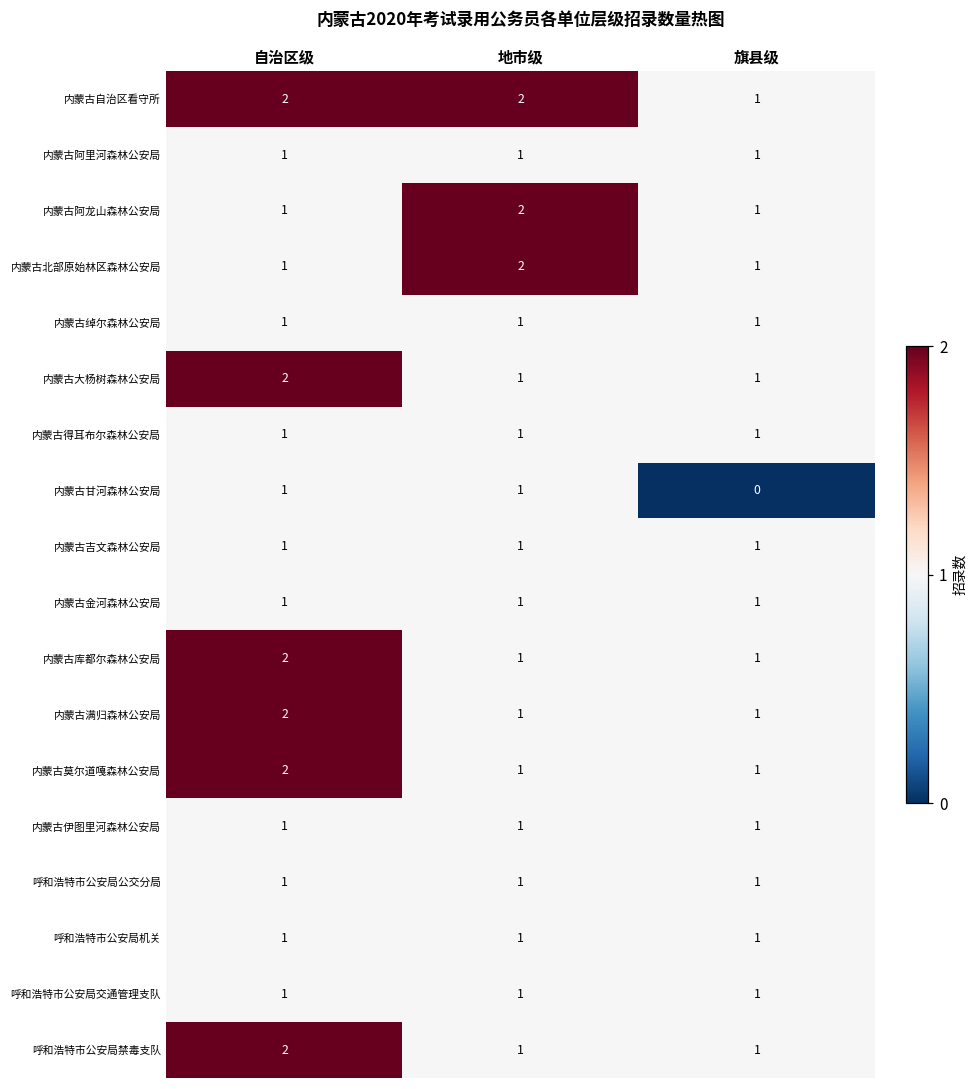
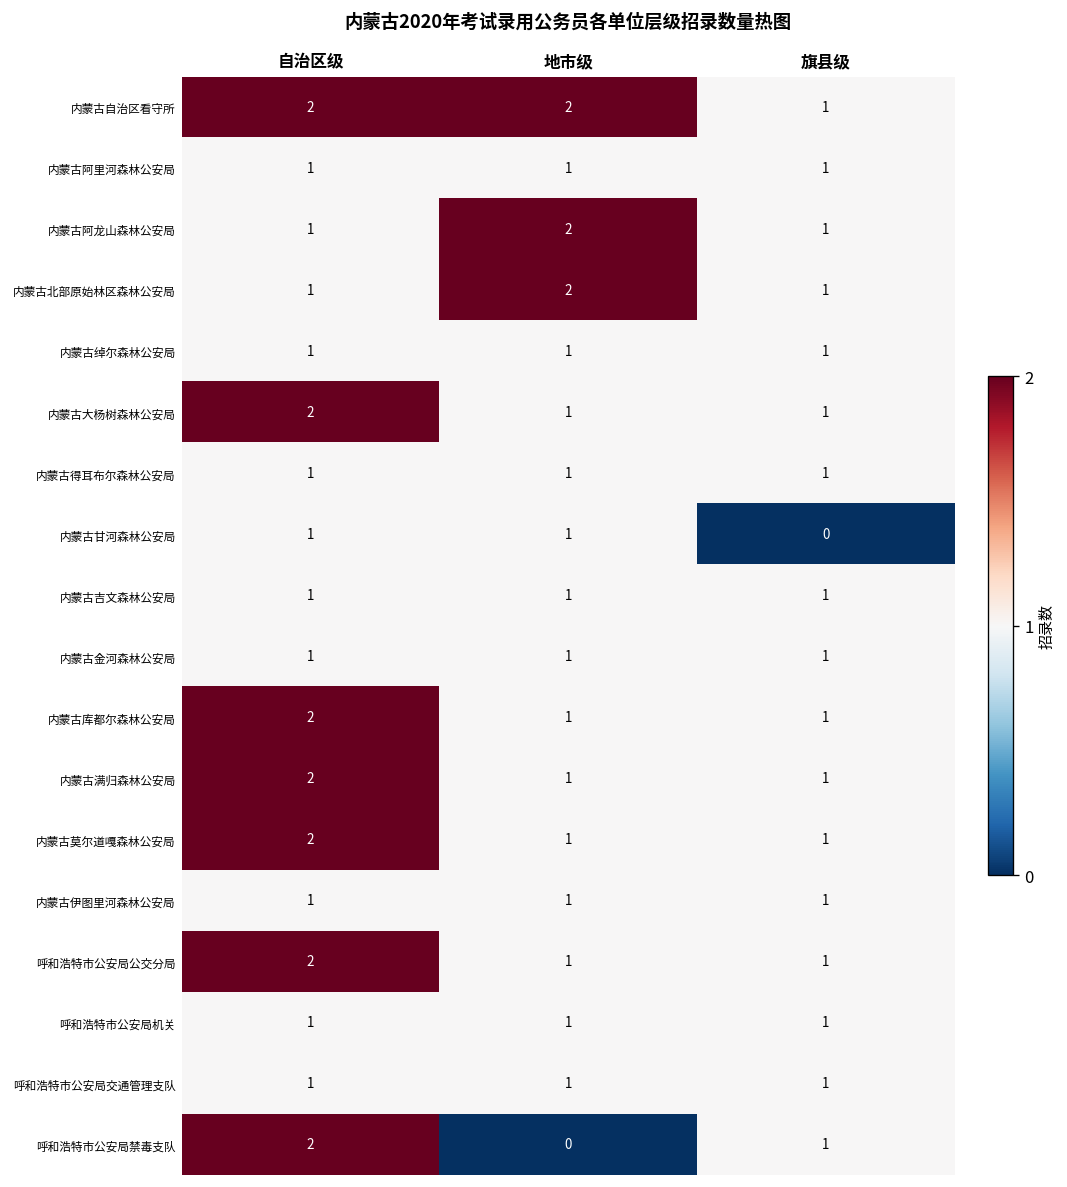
  {
    "内蒙古自治区看守所": {
      "自治区级": 2,
      "地市级": 2,
      "旗县级": 1
    },
    "内蒙古阿里河森林公安局": {
      "自治区级": 1,
      "地市级": 1,
      "旗县级": 1
    },
    "内蒙古阿龙山森林公安局": {
      "自治区级": 1,
      "地市级": 2,
      "旗县级": 1
    },
    "内蒙古北部原始林区森林公安局": {
      "自治区级": 1,
      "地市级": 2,
      "旗县级": 1
    },
    "内蒙古绰尔森林公安局": {
      "自治区级": 1,
      "地市级": 1,
      "旗县级": 1
    },
    "内蒙古大杨树森林公安局": {
      "自治区级": 2,
      "地市级": 1,
      "旗县级": 1
    },
    "内蒙古得耳布尔森林公安局": {
      "自治区级": 1,
      "地市级": 1,
      "旗县级": 1
    },
    "内蒙古甘河森林公安局": {
      "自治区级": 1,
      "地市级": 1,
      "旗县级": 0
    },
    "内蒙古吉文森林公安局": {
      "自治区级": 1,
      "地市级": 1,
      "旗县级": 1
    },
    "内蒙古金河森林公安局": {
      "自治区级": 1,
      "地市级": 1,
      "旗县级": 1
    },
    "内蒙古库都尔森林公安局": {
      "自治区级": 2,
      "地市级": 1,
      "旗县级": 1
    },
    "内蒙古满归森林公安局": {
      "自治区级": 2,
      "地市级": 1,
      "旗县级": 1
    },
    "内蒙古莫尔道嘎森林公安局": {
      "自治区级": 2,
      "地市级": 1,
      "旗县级": 1
    },
    "内蒙古伊图里河森林公安局": {
      "自治区级": 1,
      "地市级": 1,
      "旗县级": 1
    },
    "呼和浩特市公安局公交分局": {
-     "自治区级": 1,
+     "自治区级": 2,
      "地市级": 1,
      "旗县级": 1
    },
    "呼和浩特市公安局机关": {
      "自治区级": 1,
      "地市级": 1,
      "旗县级": 1
    },
    "呼和浩特市公安局交通管理支队": {
      "自治区级": 1,
      "地市级": 1,
      "旗县级": 1
    },
    "呼和浩特市公安局禁毒支队": {
      "自治区级": 2,
-     "地市级": 1,
+     "地市级": 0,
      "旗县级": 1
    }
  }
